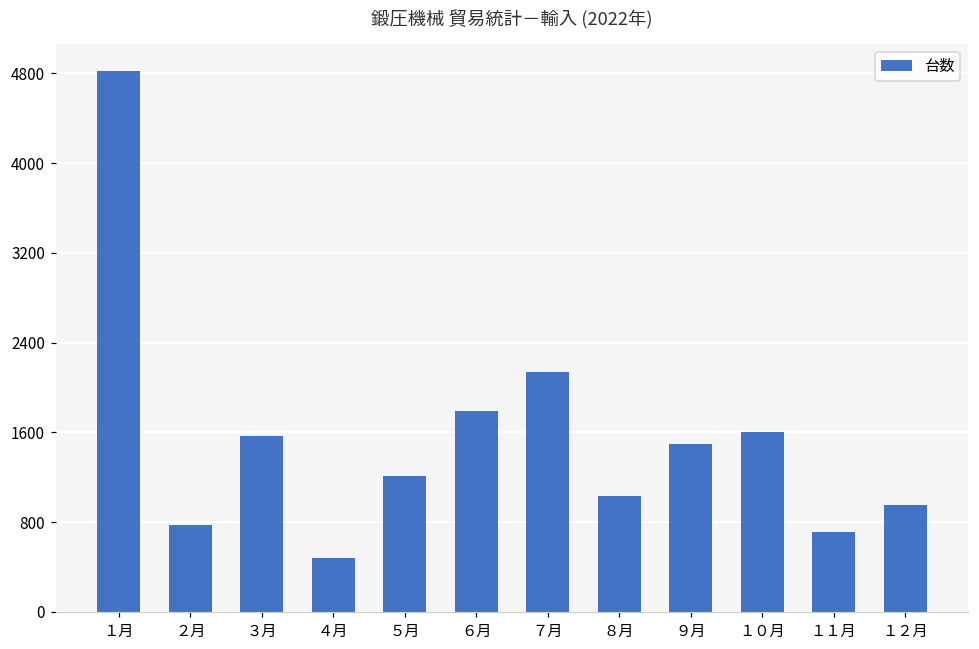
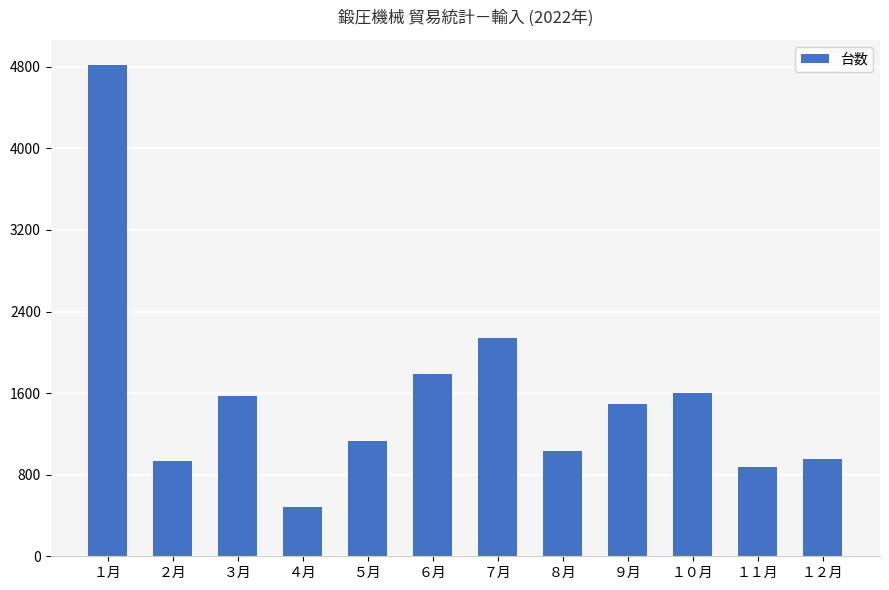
  {
    "１月": 4820,
-   "２月": 780,
+   "２月": 940,
    "３月": 1570,
    "４月": 480,
-   "５月": 1210,
+   "５月": 1130,
    "６月": 1790,
    "７月": 2140,
    "８月": 1030,
    "９月": 1500,
    "１０月": 1600,
-   "１１月": 710,
+   "１１月": 870,
    "１２月": 950
  }
